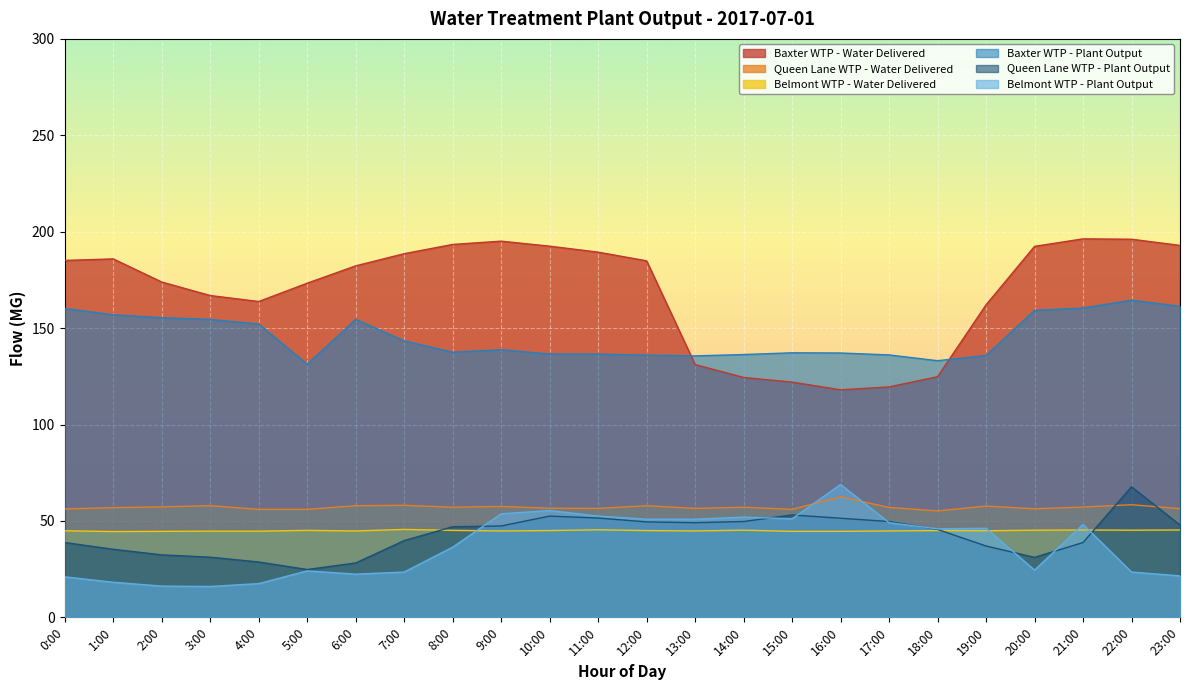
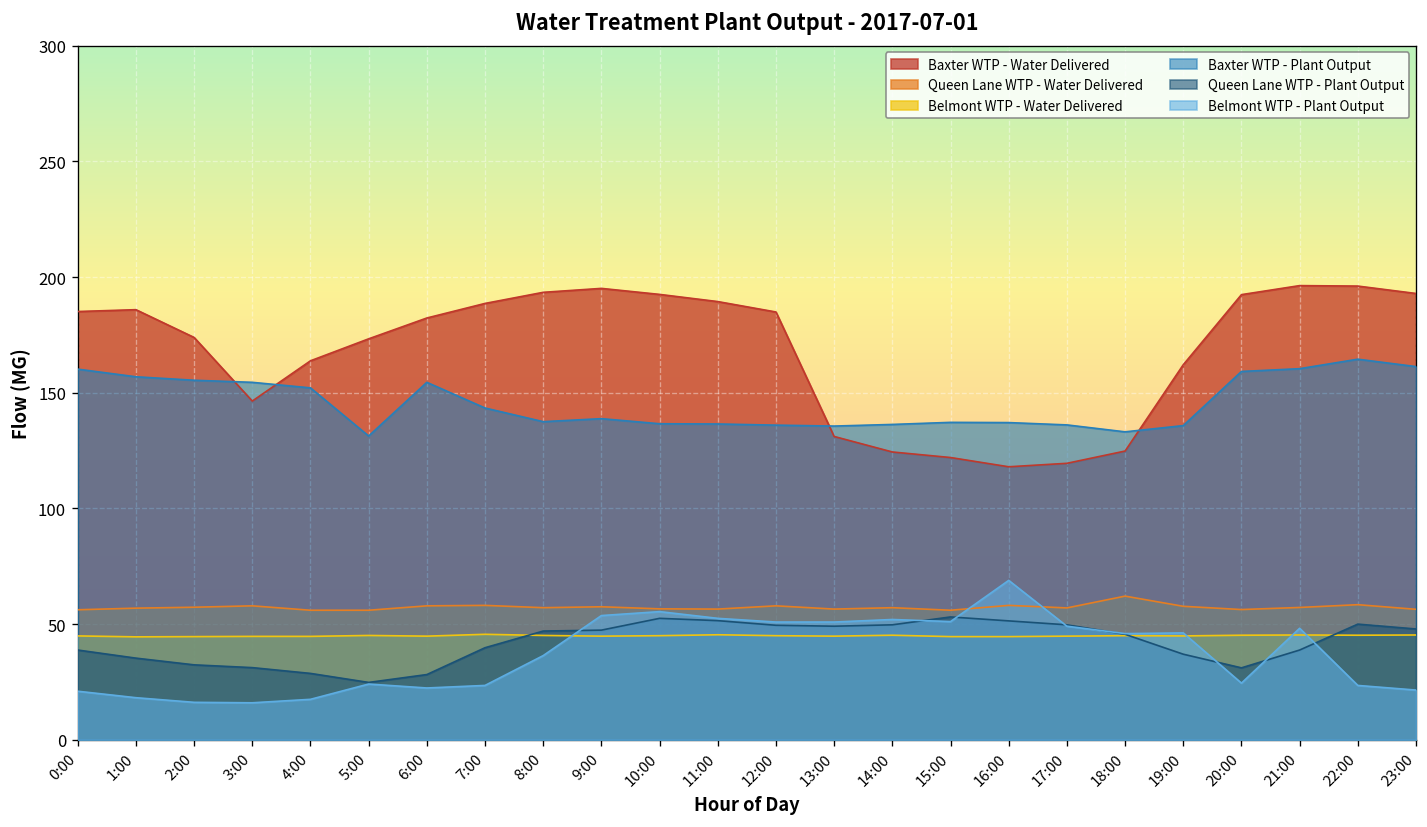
  {
    "Baxter WTP - Water Delivered": {
      "0:00": 185,
      "1:00": 186,
      "2:00": 174,
-     "3:00": 167,
+     "3:00": 146,
      "4:00": 164,
      "5:00": 173,
      "6:00": 182,
      "7:00": 189,
      "8:00": 193,
      "9:00": 195,
      "10:00": 193,
      "11:00": 189,
      "12:00": 185,
      "13:00": 131,
      "14:00": 124,
      "15:00": 122,
      "16:00": 118,
      "17:00": 120,
      "18:00": 125,
      "19:00": 162,
      "20:00": 192,
      "21:00": 196,
      "22:00": 196,
      "23:00": 193
    },
    "Queen Lane WTP - Water Delivered": {
      "0:00": 56,
      "1:00": 57,
      "2:00": 57,
      "3:00": 58,
      "4:00": 56,
      "5:00": 56,
      "6:00": 58,
      "7:00": 58,
      "8:00": 57,
      "9:00": 58,
      "11:00": 57,
      "12:00": 58,
      "13:00": 57,
      "14:00": 57,
      "15:00": 56,
-     "16:00": 63,
+     "16:00": 58,
      "17:00": 57,
-     "18:00": 55,
+     "18:00": 62,
      "19:00": 58,
      "20:00": 56,
      "21:00": 57,
      "22:00": 58,
      "23:00": 56
    },
    "Belmont WTP - Water Delivered": {
      "0:00": 45,
      "1:00": 45,
      "2:00": 45,
      "3:00": 45,
      "4:00": 45,
      "5:00": 45,
      "6:00": 45,
      "7:00": 46,
      "8:00": 45,
      "9:00": 45,
      "10:00": 45,
      "11:00": 45,
      "12:00": 45,
      "13:00": 45,
      "14:00": 45,
      "15:00": 45,
      "16:00": 45,
      "17:00": 45,
      "20:00": 45,
      "21:00": 45,
      "22:00": 45,
      "23:00": 45
    },
    "Baxter WTP - Plant Output": {
      "0:00": 160,
      "1:00": 157,
      "2:00": 155,
      "3:00": 155,
      "4:00": 152,
      "5:00": 131,
      "6:00": 155,
      "7:00": 143,
      "8:00": 138,
      "9:00": 139,
      "10:00": 137,
      "11:00": 137,
      "12:00": 136,
      "13:00": 136,
      "14:00": 136,
      "15:00": 137,
      "16:00": 137,
      "17:00": 136,
      "18:00": 133,
      "19:00": 136,
      "20:00": 159,
      "21:00": 160,
      "22:00": 165,
      "23:00": 161
    },
    "Queen Lane WTP - Plant Output": {
      "0:00": 39,
      "1:00": 35,
      "2:00": 32,
      "3:00": 31,
      "4:00": 29,
      "6:00": 28,
      "7:00": 40,
      "8:00": 47,
      "9:00": 47,
      "10:00": 53,
      "12:00": 50,
      "13:00": 49,
      "14:00": 50,
      "15:00": 53,
      "16:00": 51,
      "19:00": 37,
      "20:00": 31,
      "21:00": 39,
-     "22:00": 68,
+     "22:00": 50,
      "23:00": 48
    },
    "Belmont WTP - Plant Output": {
      "0:00": 21,
      "1:00": 18,
      "2:00": 16,
      "3:00": 16,
      "4:00": 18,
      "6:00": 22,
      "7:00": 24,
      "8:00": 36,
      "9:00": 54,
      "12:00": 51,
      "13:00": 51,
      "14:00": 52,
      "15:00": 51,
      "16:00": 69,
      "20:00": 25,
      "21:00": 48,
      "22:00": 24,
      "23:00": 22
    }
  }
